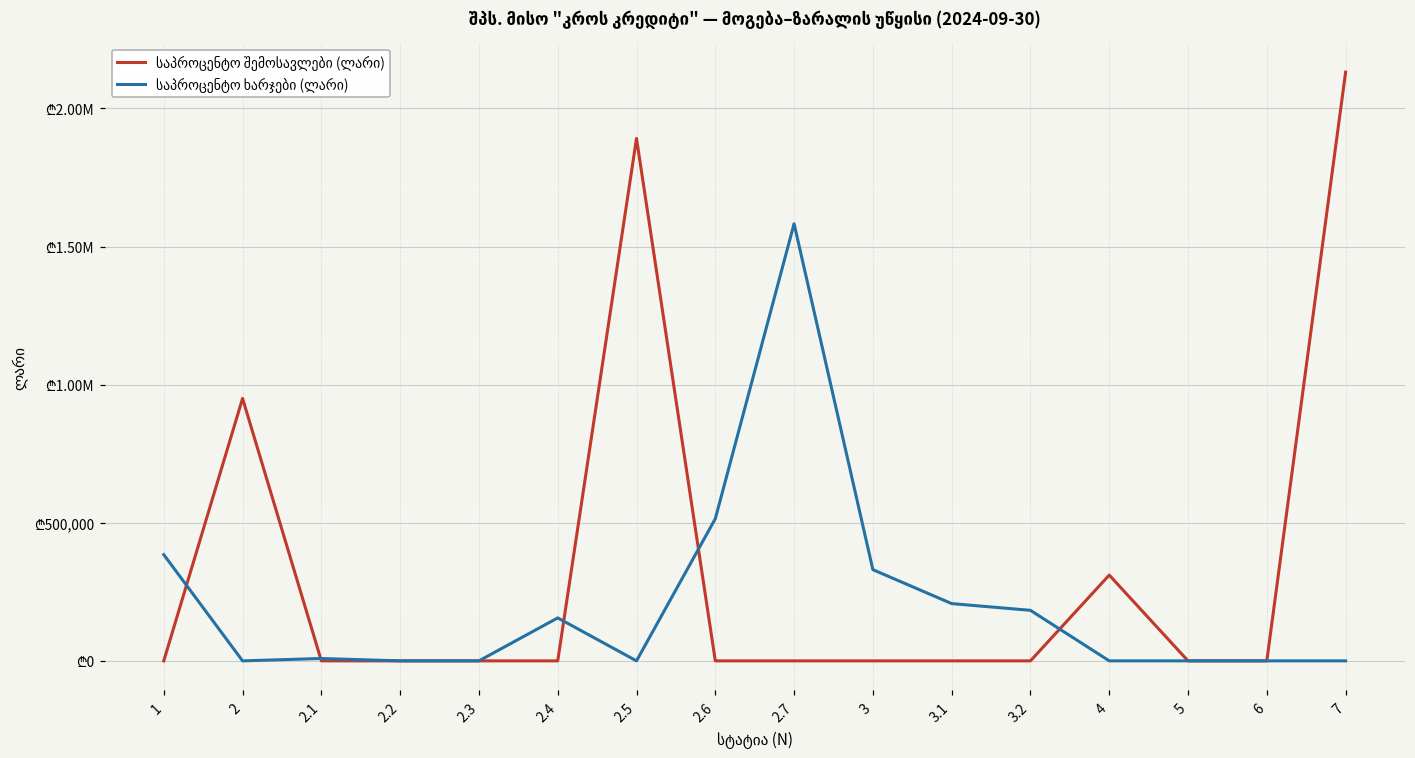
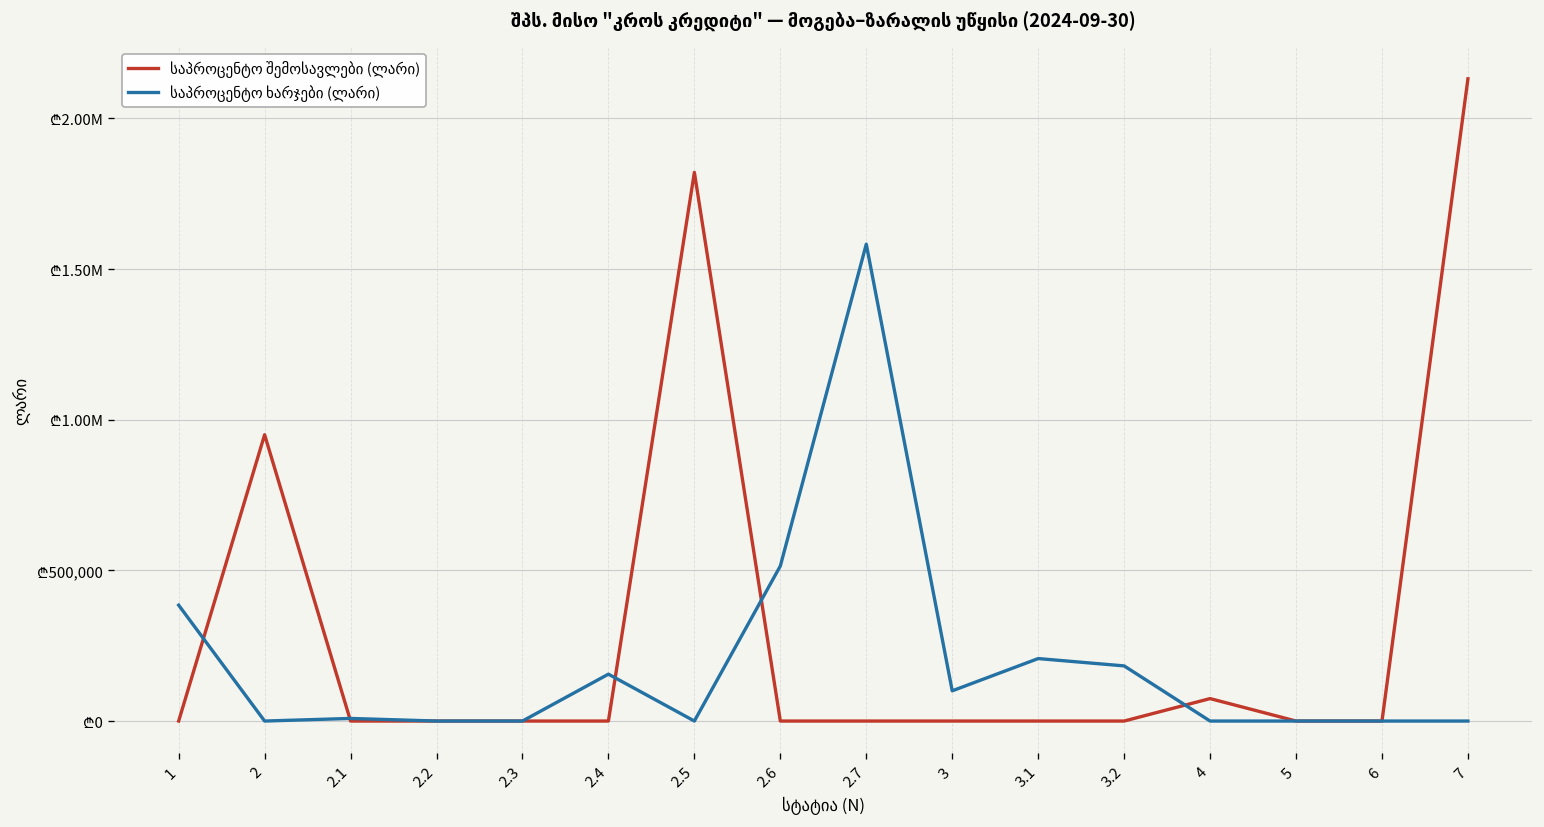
  {
    "საპროცენტო შემოსავლები (ლარი)": {
      "1": "₾0",
      "2": "₾950,000",
      "2.4": "₾0",
-     "2.5": "₾1,890,000",
+     "2.5": "₾1,820,000",
      "2.6": "₾0",
      "2.7": "₾0",
      "3": "₾0",
      "3.1": "₾0",
      "3.2": "₾0",
-     "4": "₾310,000",
+     "4": "₾70,000",
      "7": "₾2,130,000"
    },
    "საპროცენტო ხარჯები (ლარი)": {
      "1": "₾380,000",
      "2": "₾0",
      "2.4": "₾160,000",
      "2.5": "₾0",
      "2.6": "₾510,000",
      "2.7": "₾1,580,000",
-     "3": "₾330,000",
+     "3": "₾100,000",
      "3.1": "₾210,000",
      "3.2": "₾180,000",
      "4": "₾0",
      "7": "₾0"
    }
  }
